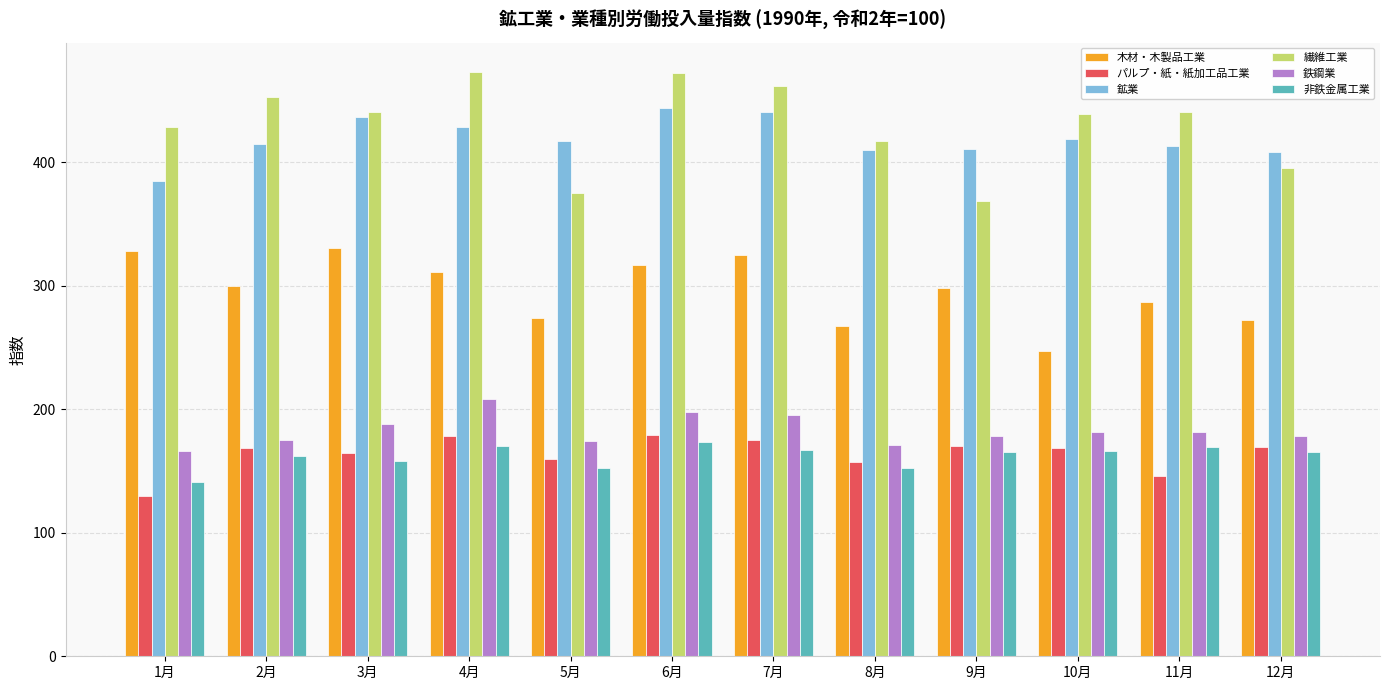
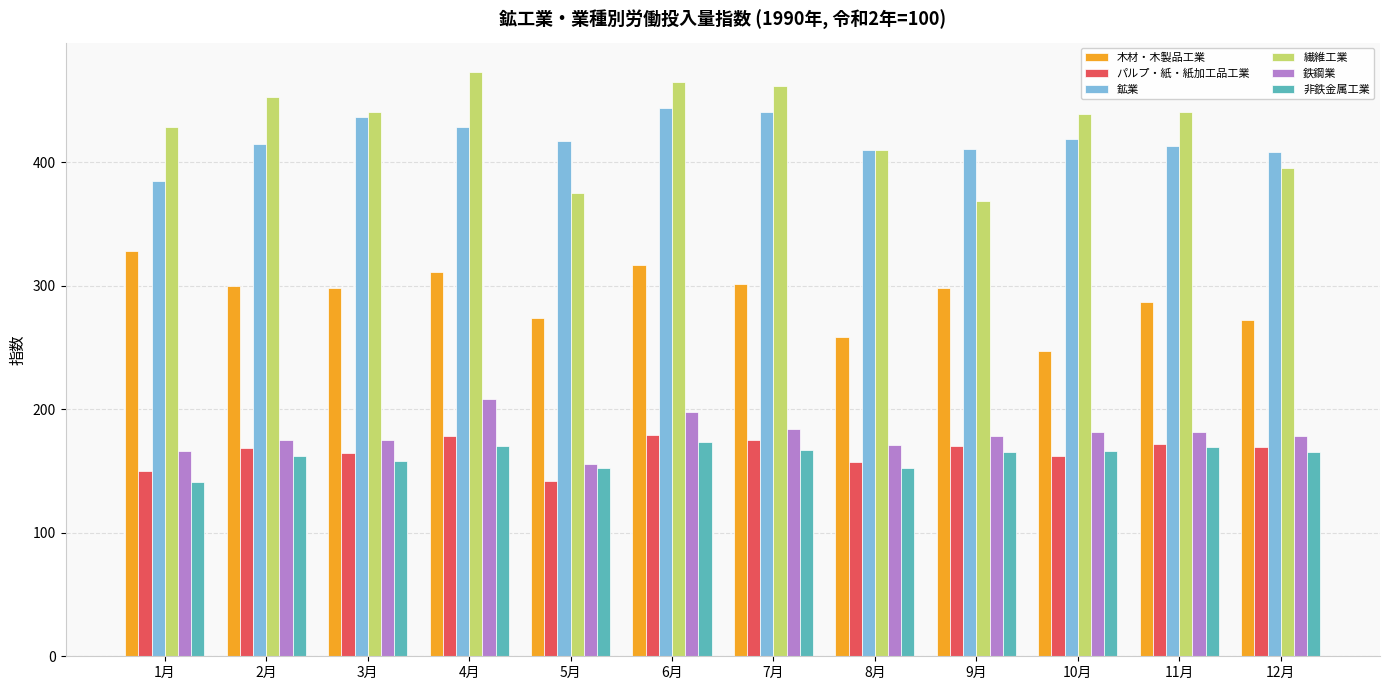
  {
    "木材・木製品工業": {
      "1月": 328,
      "2月": 300,
-     "3月": 330,
+     "3月": 299,
      "4月": 311,
      "5月": 274,
      "6月": 316,
-     "7月": 325,
-     "8月": 267,
+     "7月": 302,
+     "8月": 258,
      "9月": 298,
      "10月": 247,
      "11月": 287,
      "12月": 272
    },
    "パルプ・紙・紙加工品工業": {
-     "1月": 130,
+     "1月": 150,
      "2月": 169,
      "3月": 164,
      "4月": 178,
-     "5月": 160,
+     "5月": 142,
      "6月": 179,
      "7月": 175,
      "8月": 157,
      "9月": 170,
-     "10月": 169,
-     "11月": 146,
+     "10月": 162,
+     "11月": 172,
      "12月": 169
    },
    "繊維工業": {
      "1月": 428,
      "2月": 452,
      "3月": 441,
      "4月": 473,
      "5月": 375,
-     "6月": 472,
+     "6月": 465,
      "7月": 461,
-     "8月": 417,
+     "8月": 410,
      "9月": 368,
      "10月": 439,
      "11月": 440,
      "12月": 395
    },
    "鉄鋼業": {
      "1月": 166,
      "2月": 175,
-     "3月": 188,
+     "3月": 175,
      "4月": 209,
-     "5月": 174,
+     "5月": 155,
      "6月": 197,
-     "7月": 195,
+     "7月": 184,
      "8月": 171,
      "9月": 178,
      "10月": 181,
      "11月": 182,
      "12月": 179
    }
  }
